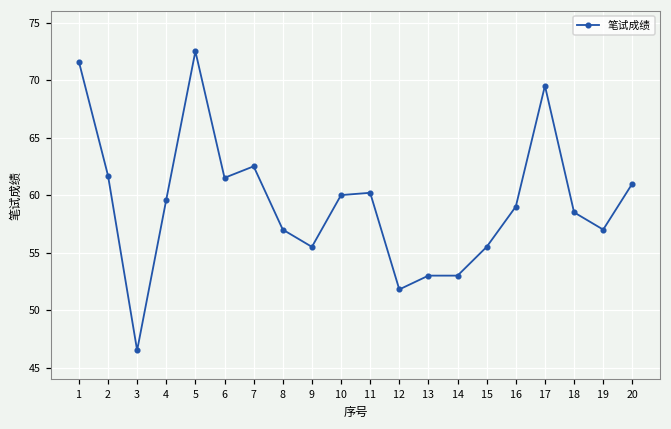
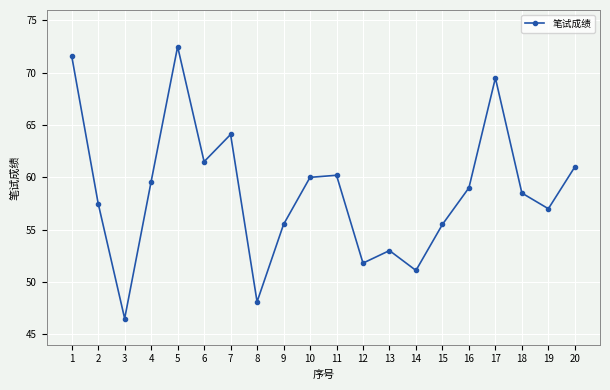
  {
    "1": 71.6,
-   "2": 61.7,
+   "2": 57.5,
    "3": 46.5,
    "4": 59.6,
    "5": 72.5,
    "6": 61.5,
-   "7": 62.5,
-   "8": 57.0,
+   "7": 64.1,
+   "8": 48.1,
    "9": 55.5,
    "10": 60.0,
    "11": 60.2,
    "12": 51.8,
    "13": 53.0,
-   "14": 53.0,
+   "14": 51.1,
    "15": 55.5,
    "16": 59.0,
    "17": 69.5,
    "18": 58.5,
    "19": 57.0,
    "20": 61.0
  }
